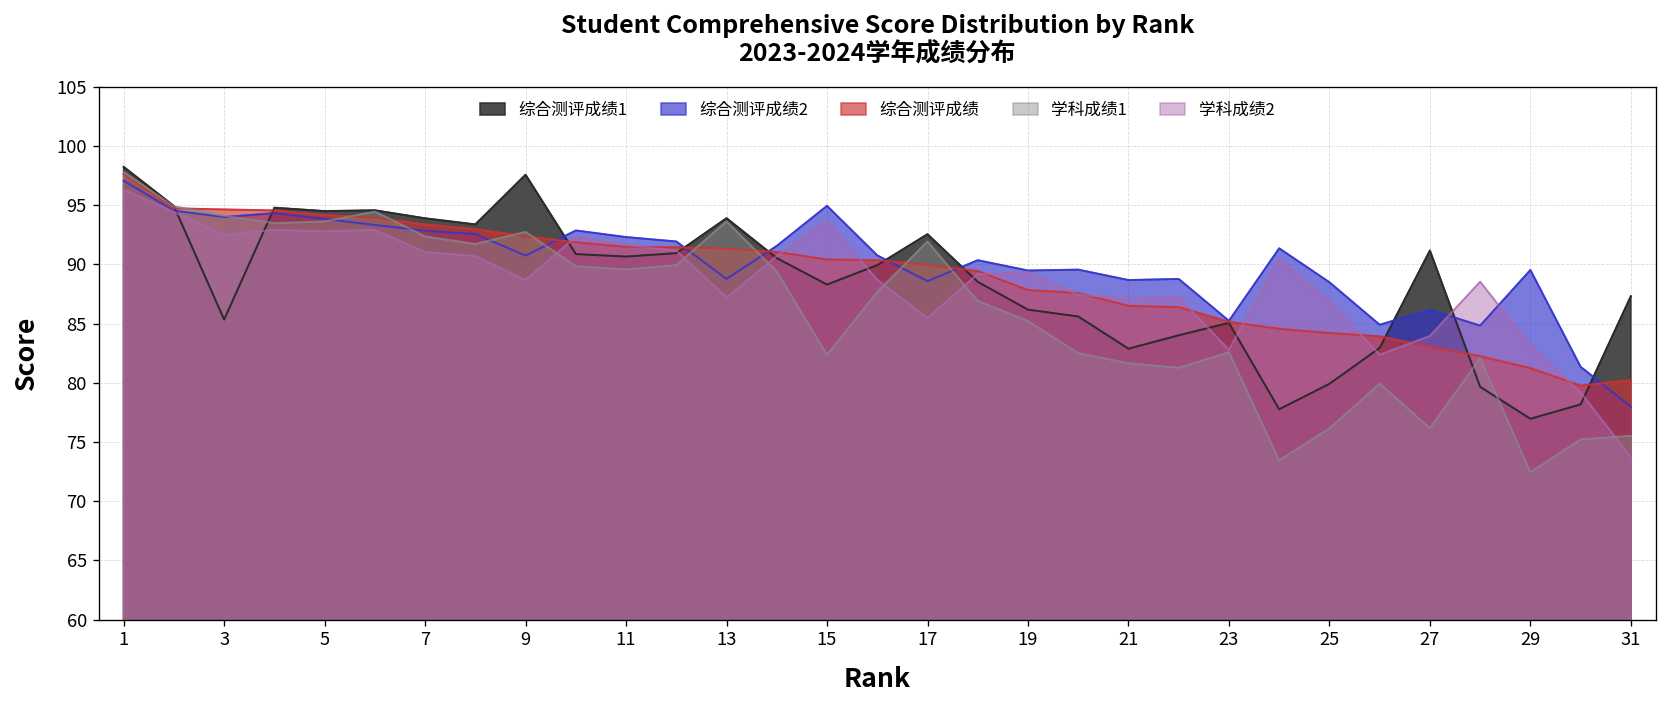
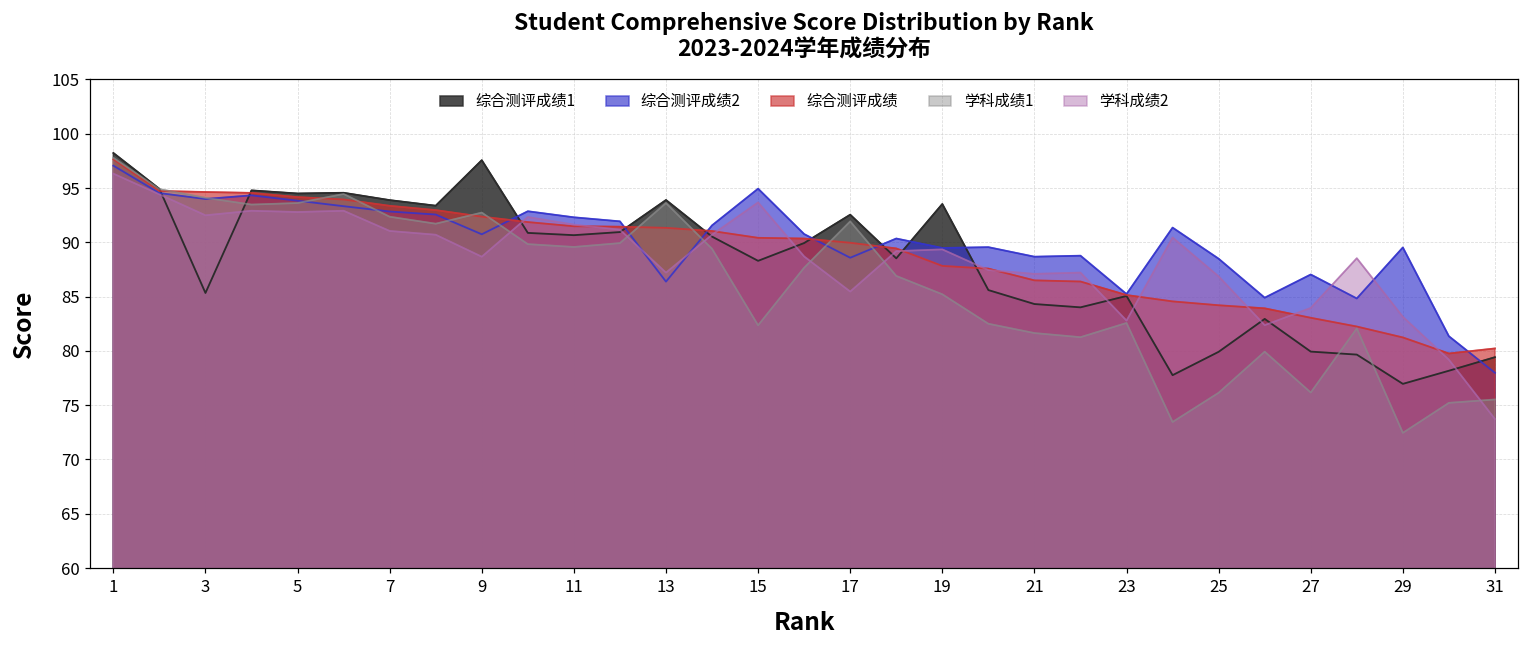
  {
    "综合测评成绩1": {
      "1": 98,
      "3": 85,
      "5": 94,
      "7": 94,
      "9": 98,
      "11": 91,
      "13": 94,
      "15": 88,
      "17": 93,
-     "19": 86,
-     "21": 83,
+     "19": 94,
+     "21": 84,
      "25": 80,
-     "27": 91,
+     "27": 80,
      "29": 77,
-     "31": 87
+     "31": 79
    },
    "综合测评成绩2": {
      "1": 97,
      "7": 93,
      "9": 91,
      "11": 92,
-     "13": 89,
+     "13": 86,
      "15": 95,
      "17": 89,
      "21": 89,
      "25": 88,
-     "27": 86,
+     "27": 87,
      "29": 90,
      "31": 78
    },
    "综合测评成绩": {
      "3": 95,
      "5": 94,
      "7": 93,
      "9": 92,
      "13": 91,
      "15": 90,
      "17": 90,
      "19": 88,
      "21": 86,
      "25": 84,
      "27": 83,
      "29": 81,
      "31": 80
    }
  }
